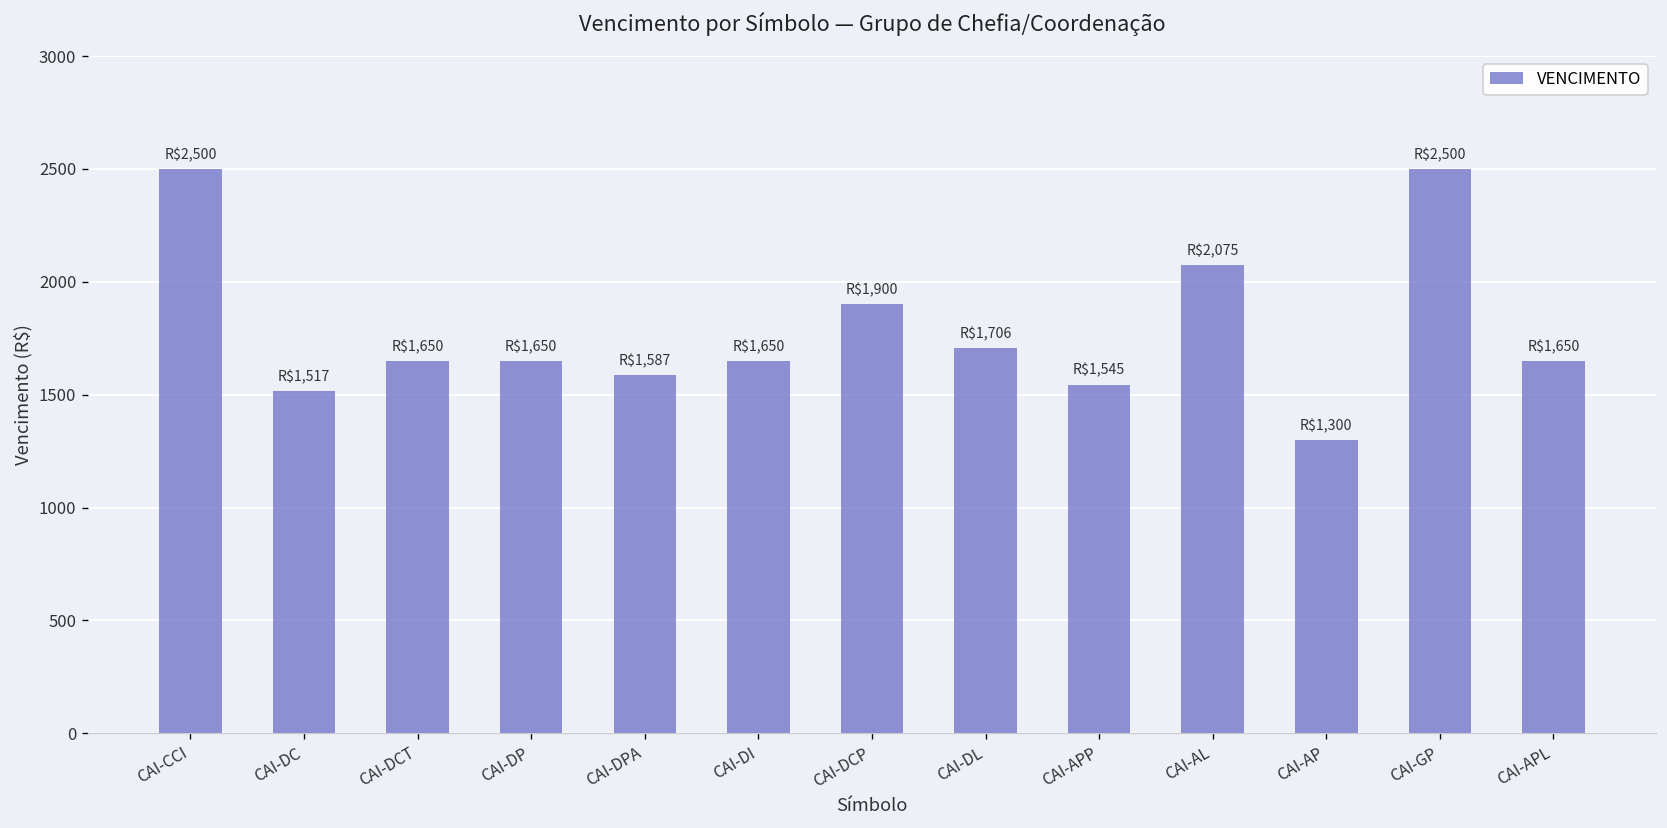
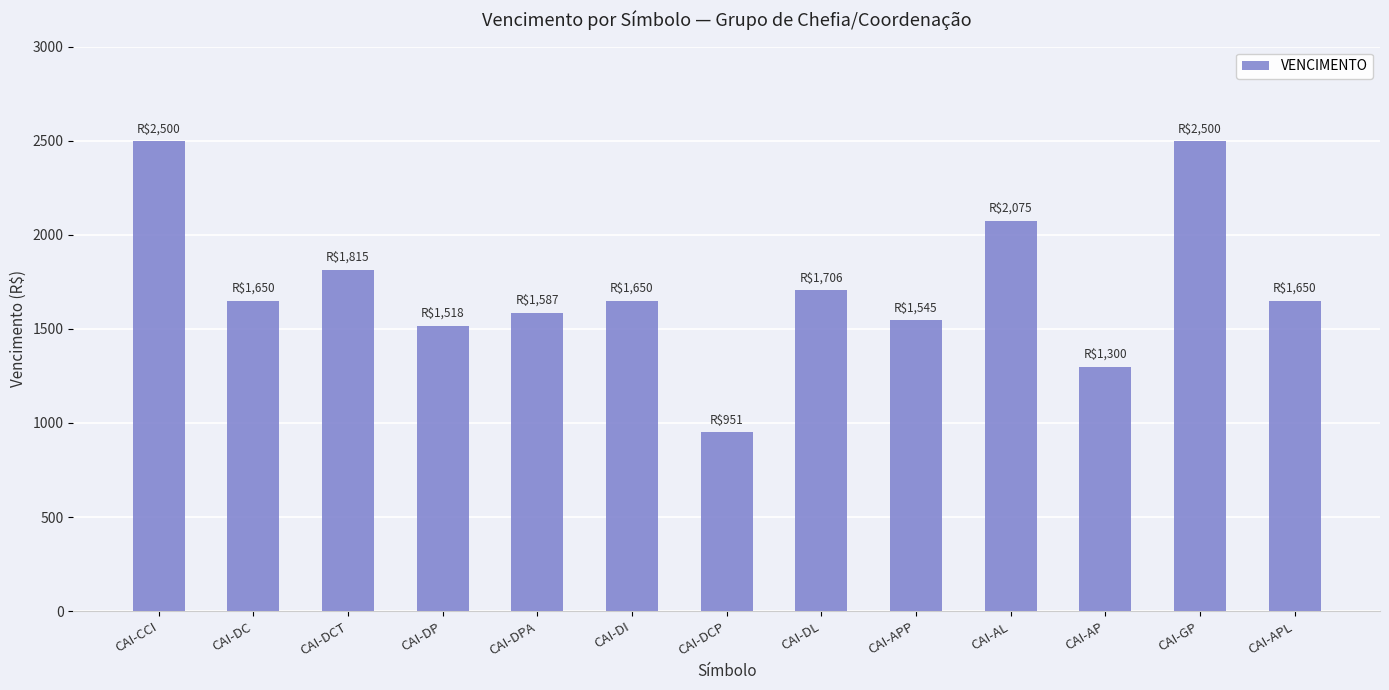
  {
    "CAI-CCI": "$2,500",
-   "CAI-DC": "$1,517",
-   "CAI-DCT": "$1,650",
-   "CAI-DP": "$1,650",
+   "CAI-DC": "$1,650",
+   "CAI-DCT": "$1,815",
+   "CAI-DP": "$1,518",
    "CAI-DPA": "$1,587",
    "CAI-DI": "$1,650",
-   "CAI-DCP": "$1,900",
+   "CAI-DCP": "$951",
    "CAI-DL": "$1,706",
    "CAI-APP": "$1,545",
    "CAI-AL": "$2,075",
    "CAI-AP": "$1,300",
    "CAI-GP": "$2,500",
    "CAI-APL": "$1,650"
  }
